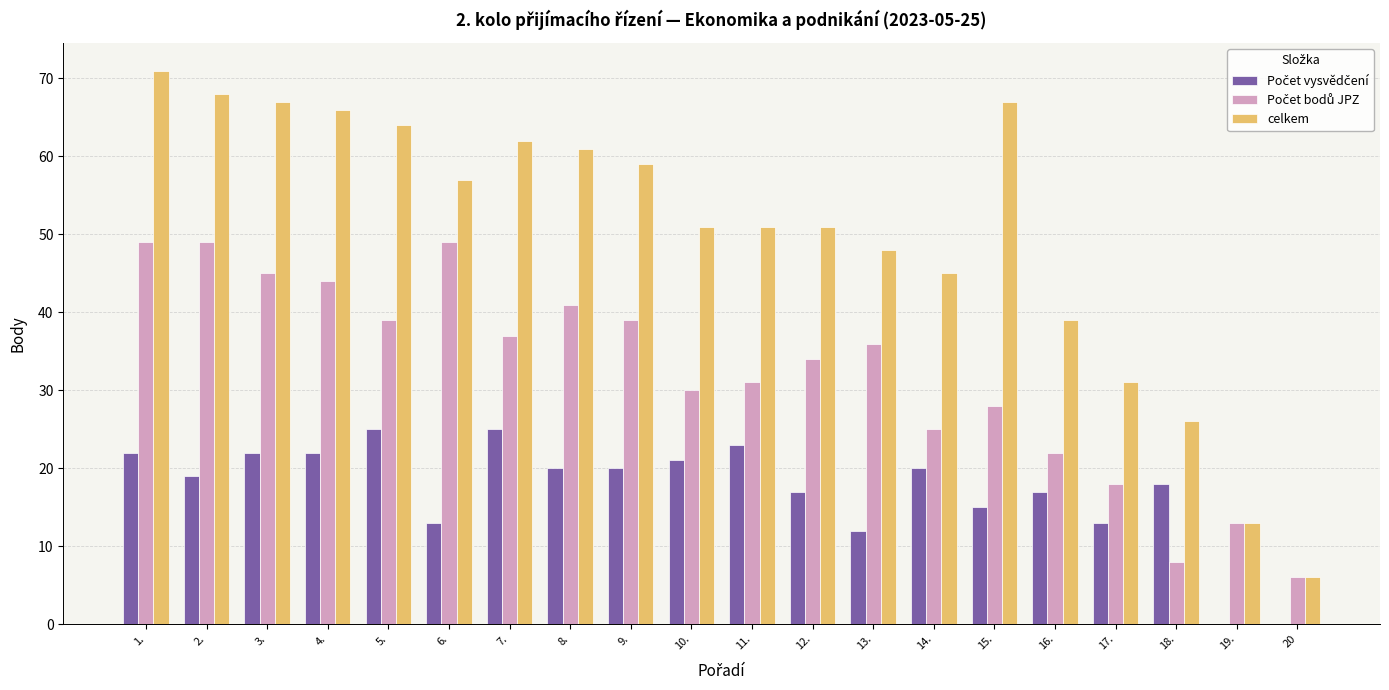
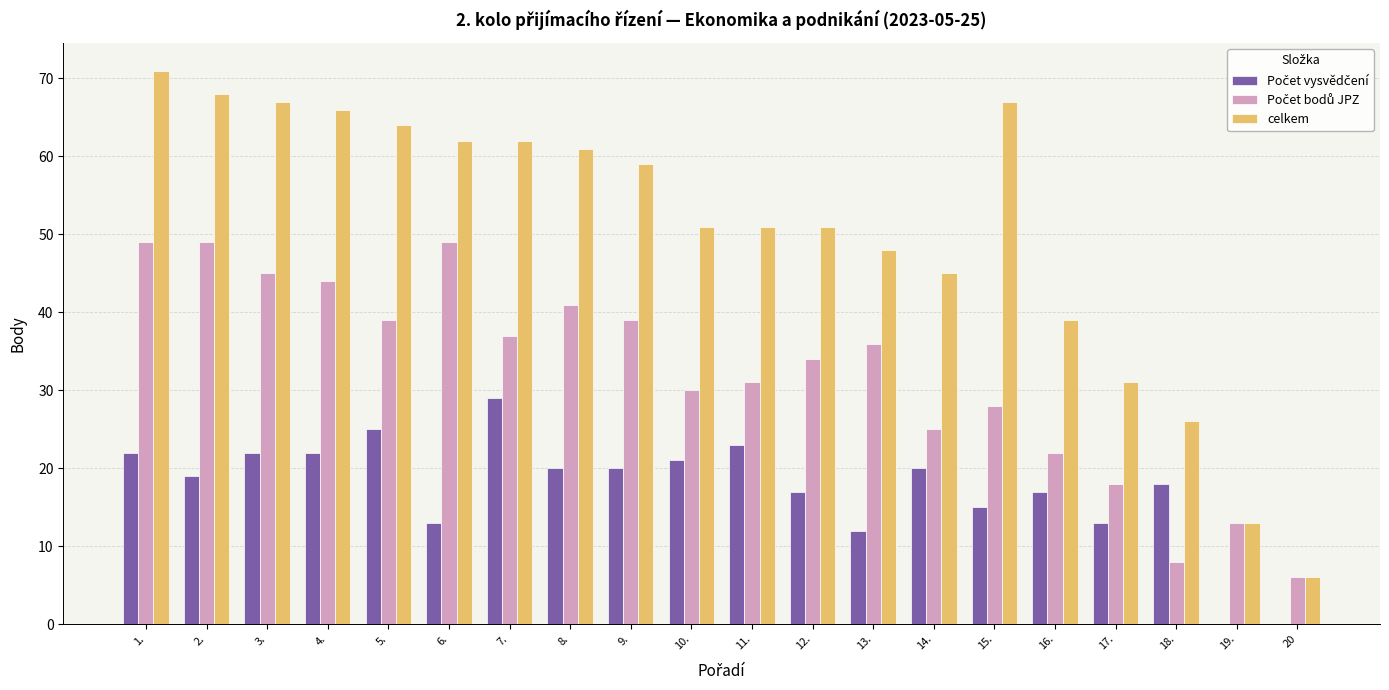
  {
    "Počet vysvědčení": {
      "1.": 22,
      "2.": 19,
      "3.": 22,
      "4.": 22,
      "5.": 25,
      "6.": 13,
-     "7.": 25,
+     "7.": 29,
      "8.": 20,
      "9.": 20,
      "10.": 21,
      "11.": 23,
      "12.": 17,
      "13.": 12,
      "14.": 20,
      "15.": 15,
      "16.": 17,
      "17.": 13,
      "18.": 18,
      "19.": 0,
      "20": 0
    },
    "Počet bodů JPZ": {
      "1.": 49,
      "2.": 49,
      "3.": 45,
      "4.": 44,
      "5.": 39,
      "6.": 49,
      "7.": 37,
      "8.": 41,
      "9.": 39,
      "10.": 30,
      "11.": 31,
      "12.": 34,
      "13.": 36,
      "14.": 25,
      "15.": 28,
      "16.": 22,
      "17.": 18,
      "18.": 8,
      "19.": 13,
      "20": 6
    },
    "celkem": {
      "1.": 71,
      "2.": 68,
      "3.": 67,
      "4.": 66,
      "5.": 64,
-     "6.": 57,
+     "6.": 62,
      "7.": 62,
      "8.": 61,
      "9.": 59,
      "10.": 51,
      "11.": 51,
      "12.": 51,
      "13.": 48,
      "14.": 45,
      "15.": 67,
      "16.": 39,
      "17.": 31,
      "18.": 26,
      "19.": 13,
      "20": 6
    }
  }
